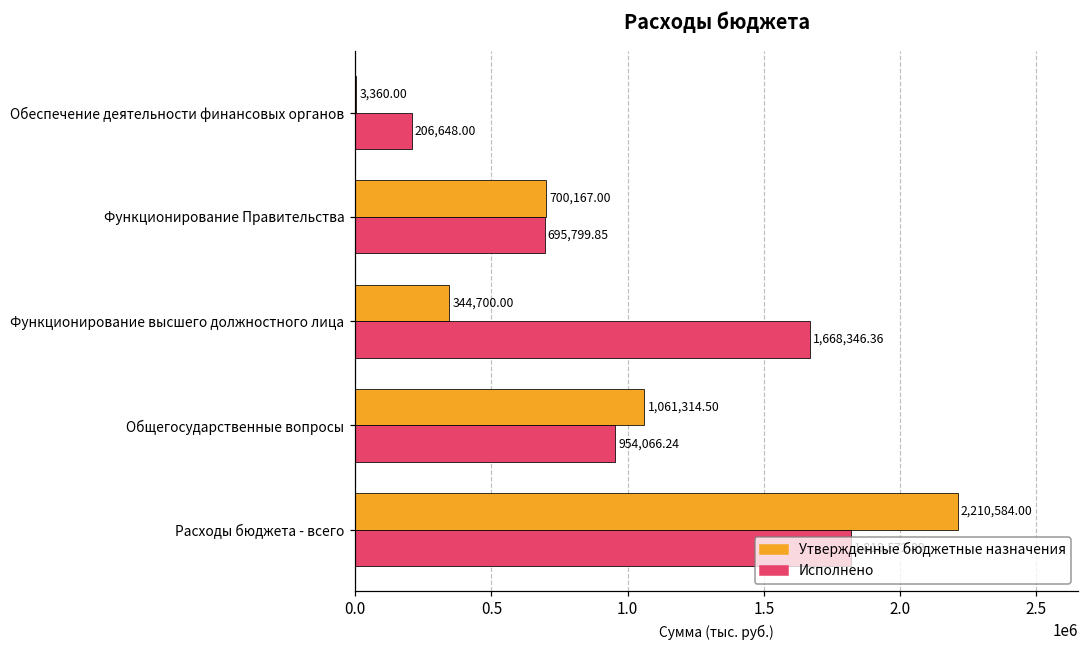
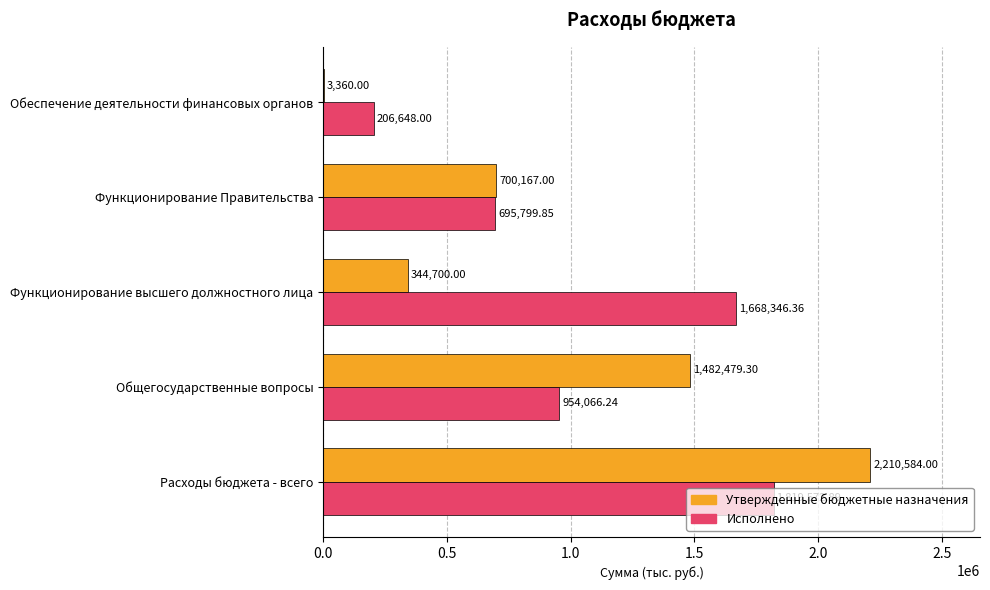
  {
    "Утвержденные бюджетные назначения": {
      "Обеспечение деятельности финансовых органов": "3,360.00",
      "Функционирование Правительства": "700,167.00",
      "Функционирование высшего должностного лица": "344,700.00",
-     "Общегосударственные вопросы": "1,061,314.50",
+     "Общегосударственные вопросы": "1,482,479.30",
      "Расходы бюджета - всего": "2,210,584.00"
    },
    "Исполнено": {
      "Обеспечение деятельности финансовых органов": "206,648.00",
      "Функционирование Правительства": "695,799.85",
      "Функционирование высшего должностного лица": "1,668,346.36",
      "Общегосударственные вопросы": "954,066.24"
    }
  }
